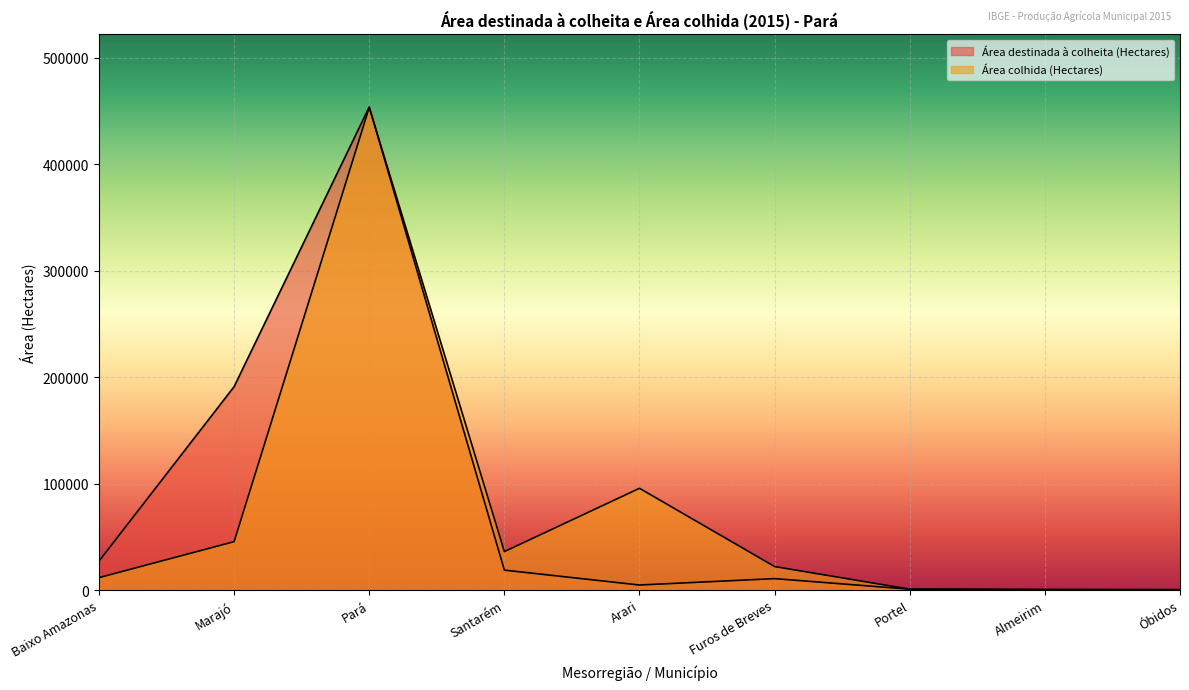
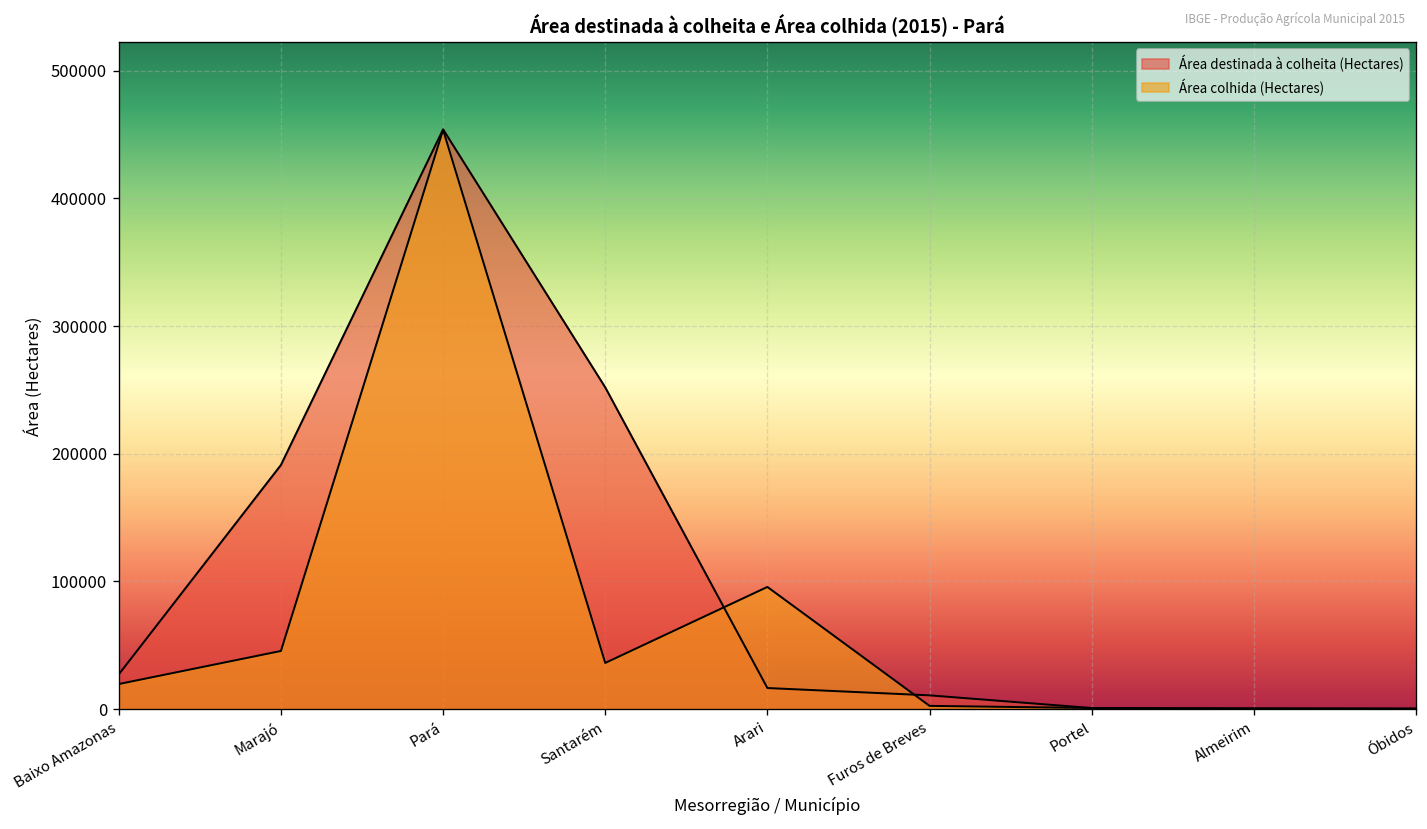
  {
    "Área destinada à colheita (Hectares)": {
      "Baixo Amazonas": 27000,
      "Marajó": 191000,
-     "Santarém": 19000,
-     "Arari": 5000,
+     "Santarém": 252000,
+     "Arari": 17000,
      "Furos de Breves": 11000
    },
    "Área colhida (Hectares)": {
-     "Baixo Amazonas": 12000,
+     "Baixo Amazonas": 20000,
      "Marajó": 46000,
      "Santarém": 36000,
      "Arari": 96000,
-     "Furos de Breves": 22000
+     "Furos de Breves": 3000
    }
  }
